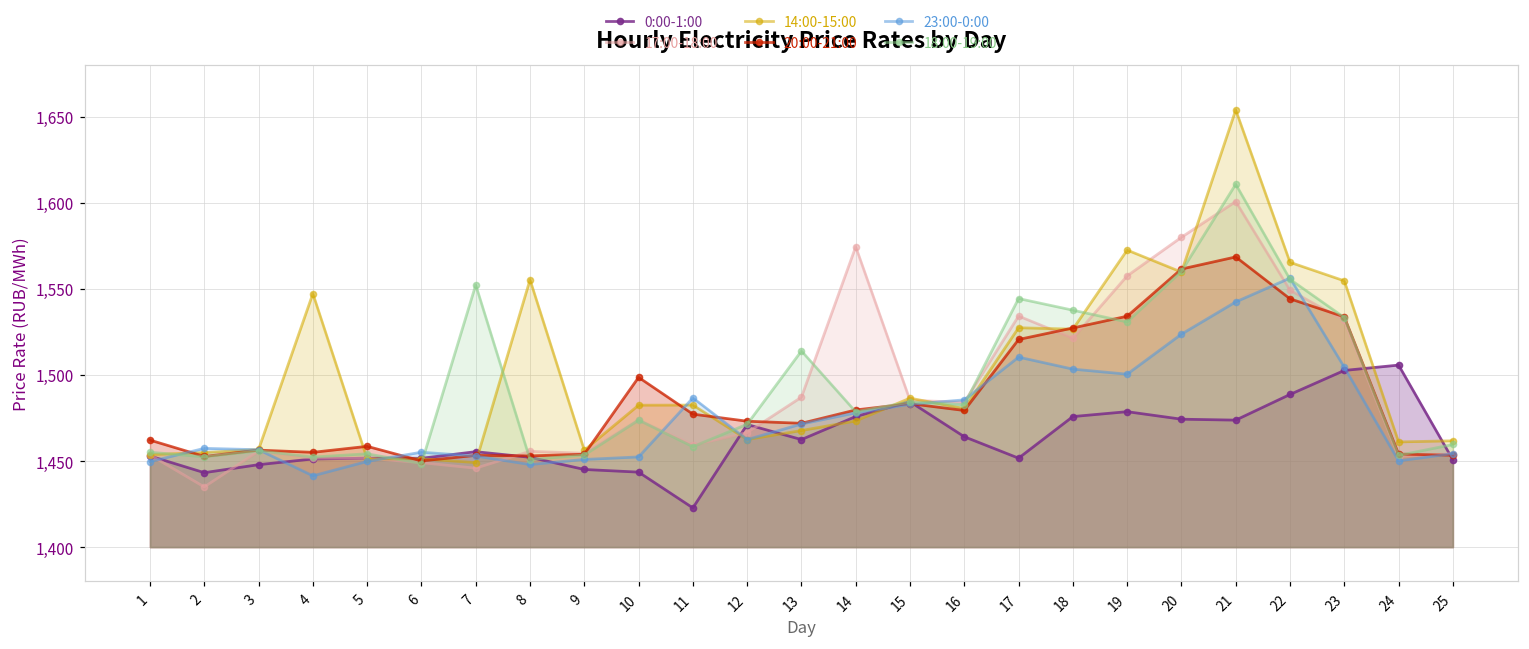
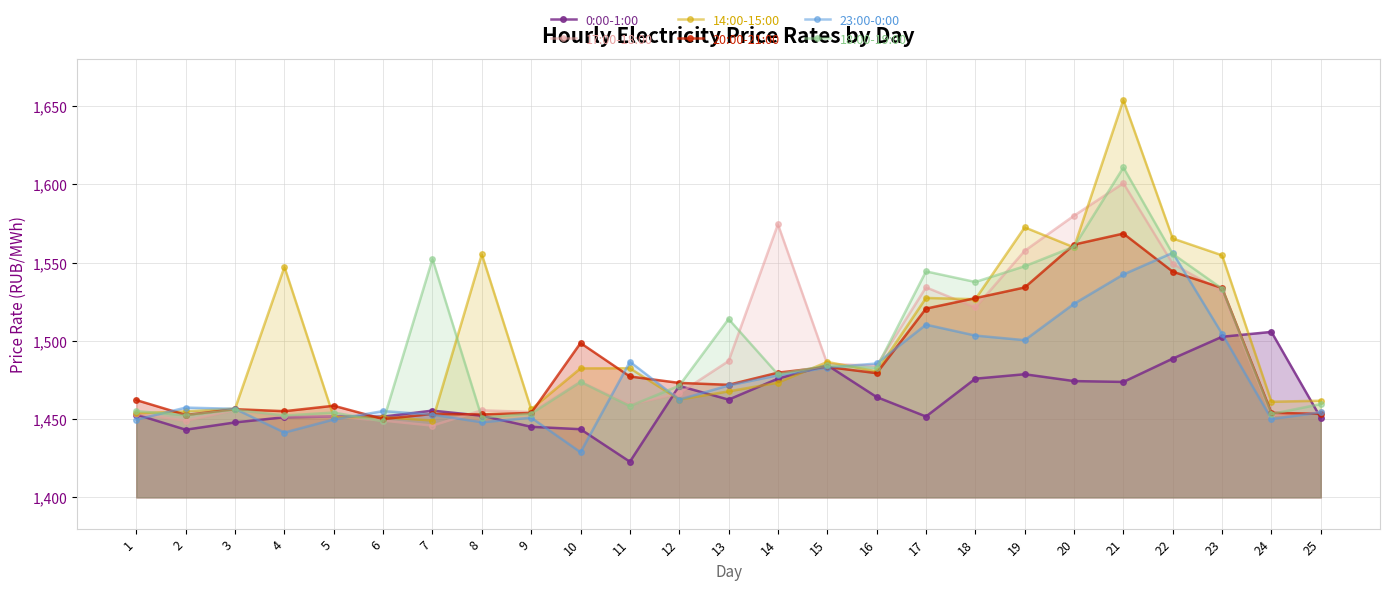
  {
    "0:00-1:00": {
      "2": "1,443",
      "3": "1,448",
      "7": "1,455",
      "9": "1,445",
      "10": "1,444",
      "11": "1,423",
      "13": "1,462",
      "14": "1,476",
      "16": "1,464",
      "17": "1,452",
      "18": "1,476",
      "19": "1,479",
      "20": "1,474",
      "21": "1,474",
      "22": "1,489",
      "23": "1,503",
      "24": "1,506",
      "25": "1,451"
    },
    "17:00-18:00": {
-     "2": "1,435",
+     "2": "1,449",
      "7": "1,446",
      "8": "1,456",
      "12": "1,466",
      "13": "1,487",
      "14": "1,574",
      "17": "1,534",
      "18": "1,521",
      "19": "1,558",
      "20": "1,580",
      "21": "1,601",
      "22": "1,549",
      "23": "1,532"
    },
    "14:00-15:00": {
      "2": "1,455",
      "4": "1,547",
      "7": "1,449",
      "8": "1,555",
      "9": "1,456",
      "10": "1,482",
      "11": "1,483",
      "13": "1,468",
      "14": "1,473",
      "17": "1,527",
      "19": "1,573",
      "21": "1,654",
      "22": "1,565",
      "23": "1,555",
      "24": "1,461",
      "25": "1,462"
    },
    "20:00-21:00": {
      "1": "1,462",
      "4": "1,455",
      "5": "1,459",
      "10": "1,499",
      "11": "1,477",
      "12": "1,473",
      "17": "1,521",
      "19": "1,534",
      "21": "1,569",
      "22": "1,544"
    },
    "23:00-0:00": {
      "1": "1,450",
      "2": "1,457",
      "4": "1,441",
      "6": "1,455",
      "8": "1,448",
      "9": "1,451",
-     "10": "1,452",
+     "10": "1,429",
      "11": "1,487",
      "17": "1,510",
      "18": "1,503",
      "19": "1,500",
      "20": "1,524",
      "21": "1,542",
      "23": "1,505",
      "24": "1,450"
    },
    "18:00-19:00": {
      "5": "1,454",
      "7": "1,552",
      "13": "1,514",
      "17": "1,544",
      "18": "1,538",
-     "19": "1,531",
+     "19": "1,548",
      "21": "1,611",
      "25": "1,460"
    }
  }
